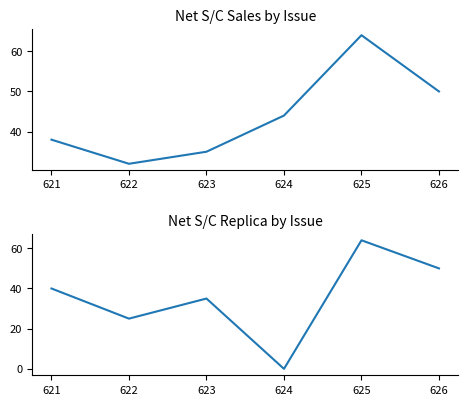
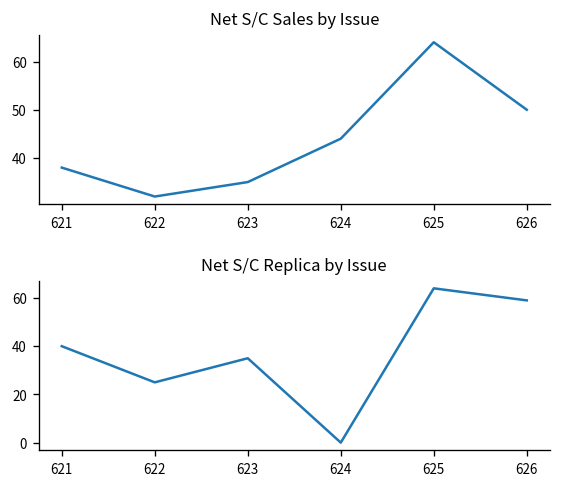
  {
    "Net S/C Sales by Issue": {
      "621": 38,
      "622": 32,
      "623": 35,
      "624": 44,
      "625": 64,
      "626": 50
    },
    "Net S/C Replica by Issue": {
      "621": 40,
      "622": 25,
      "623": 35,
      "624": 0,
      "625": 64,
-     "626": 50
+     "626": 59
    }
  }
